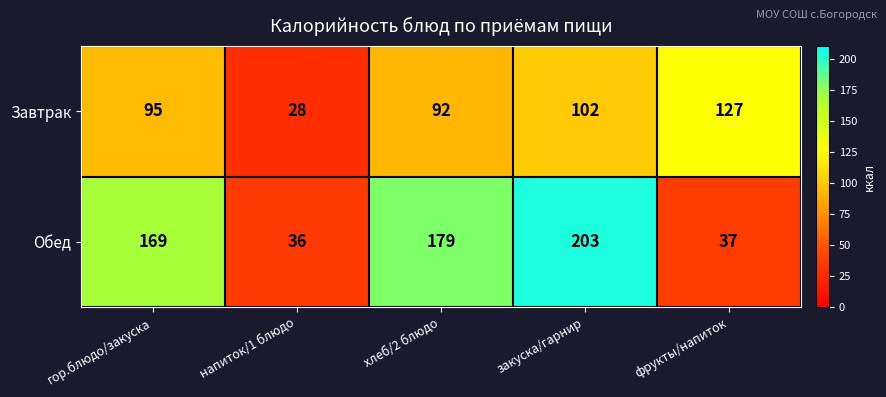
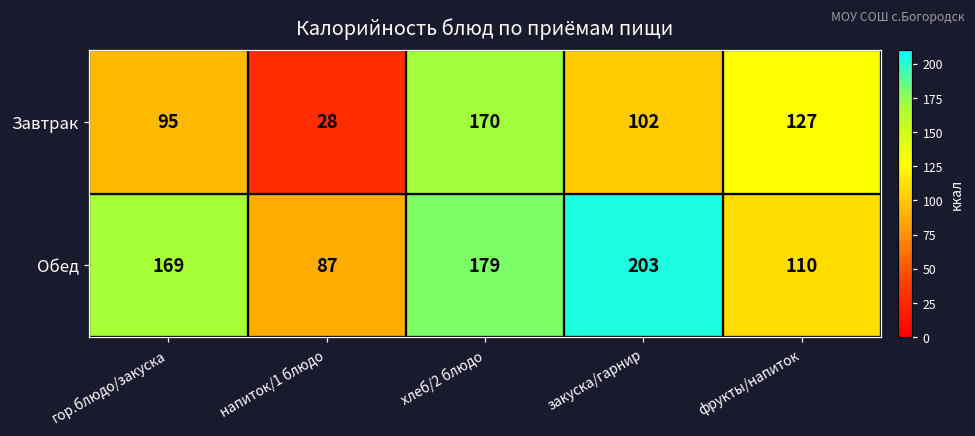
  {
    "Завтрак": {
      "гор.блюдо/закуска": 95,
      "напиток/1 блюдо": 28,
-     "хлеб/2 блюдо": 92,
+     "хлеб/2 блюдо": 170,
      "закуска/гарнир": 102,
      "фрукты/напиток": 127
    },
    "Обед": {
      "гор.блюдо/закуска": 169,
-     "напиток/1 блюдо": 36,
+     "напиток/1 блюдо": 87,
      "хлеб/2 блюдо": 179,
      "закуска/гарнир": 203,
-     "фрукты/напиток": 37
+     "фрукты/напиток": 110
    }
  }
